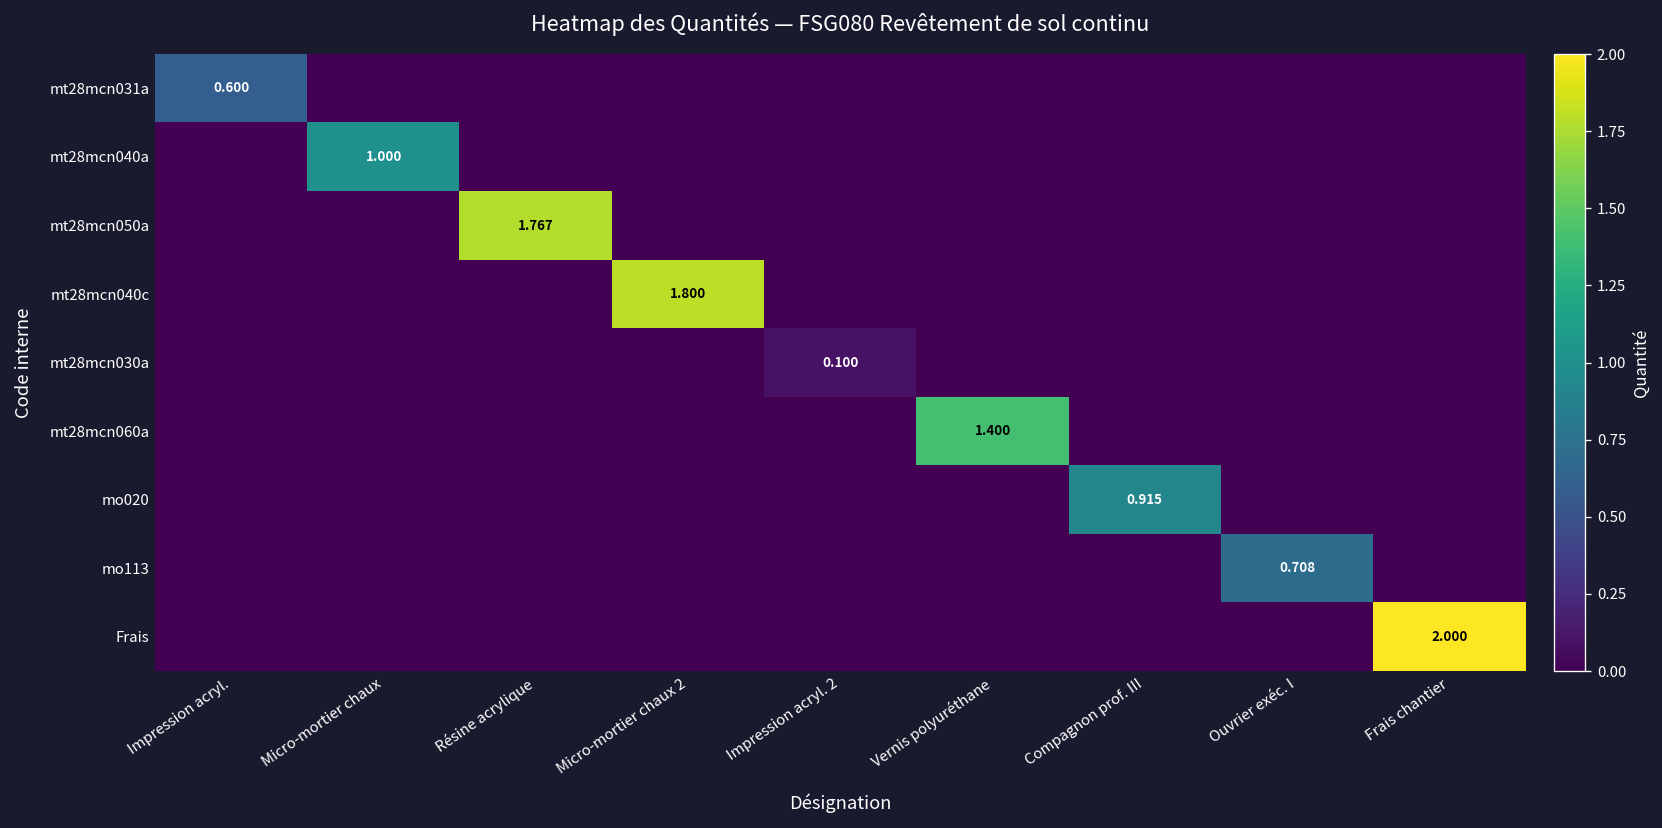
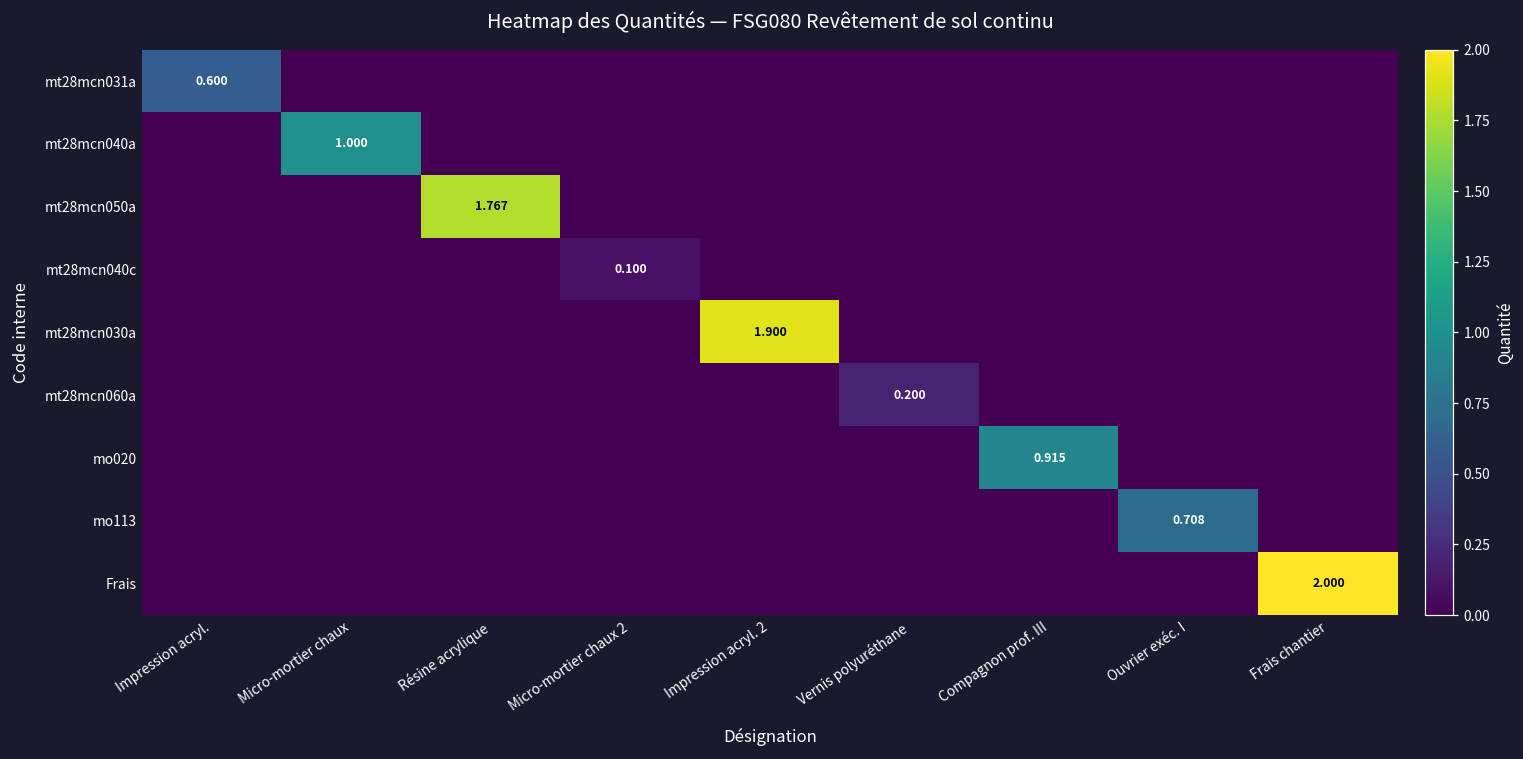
  {
    "mt28mcn031a": {
      "Impression acryl.": 0.600
    },
    "mt28mcn040a": {
      "Micro-mortier chaux": 1.000
    },
    "mt28mcn050a": {
      "Résine acrylique": 1.767
    },
    "mt28mcn040c": {
-     "Micro-mortier chaux 2": 1.800
+     "Micro-mortier chaux 2": 0.100
    },
    "mt28mcn030a": {
-     "Impression acryl. 2": 0.100
+     "Impression acryl. 2": 1.900
    },
    "mt28mcn060a": {
-     "Vernis polyuréthane": 1.400
+     "Vernis polyuréthane": 0.200
    },
    "mo020": {
      "Compagnon prof. III": 0.915
    },
    "mo113": {
      "Ouvrier exéc. I": 0.708
    },
    "Frais": {
      "Frais chantier": 2.000
    }
  }
